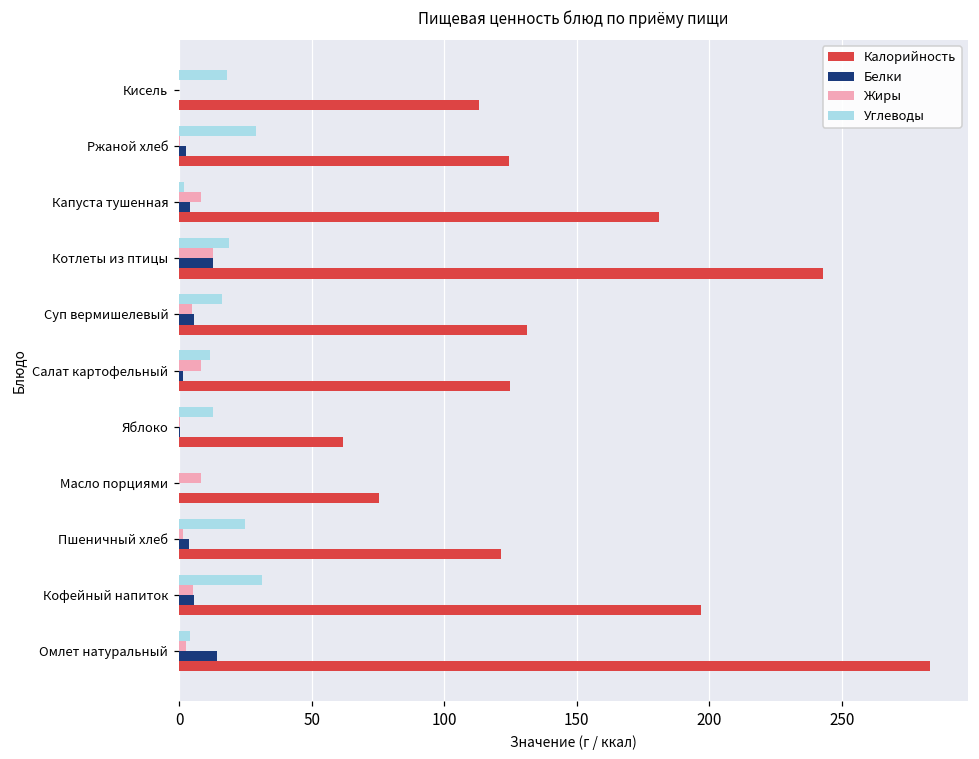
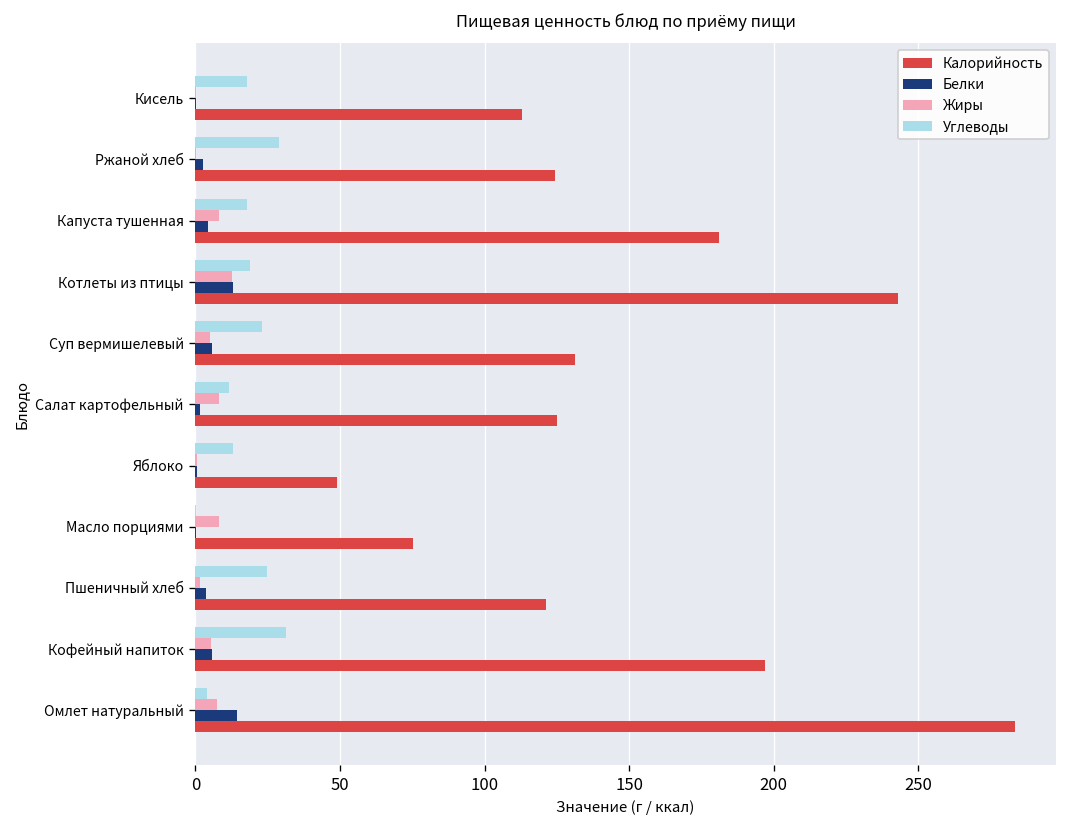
  {
    "Калорийность": {
      "Кисель": 113,
      "Ржаной хлеб": 125,
      "Капуста тушенная": 181,
      "Котлеты из птицы": 243,
      "Суп вермишелевый": 131,
      "Салат картофельный": 125,
-     "Яблоко": 62,
+     "Яблоко": 49,
      "Масло порциями": 75,
      "Пшеничный хлеб": 121,
      "Кофейный напиток": 197,
      "Омлет натуральный": 283
    },
    "Белки": {
      "Ржаной хлеб": 3,
      "Капуста тушенная": 4,
      "Котлеты из птицы": 13,
      "Суп вермишелевый": 6,
      "Салат картофельный": 2,
      "Пшеничный хлеб": 4,
      "Кофейный напиток": 6,
      "Омлет натуральный": 14
    },
    "Жиры": {
      "Капуста тушенная": 8,
      "Котлеты из птицы": 13,
      "Суп вермишелевый": 5,
      "Салат картофельный": 8,
      "Масло порциями": 8,
      "Пшеничный хлеб": 2,
      "Кофейный напиток": 5,
-     "Омлет натуральный": 3
+     "Омлет натуральный": 7
    },
    "Углеводы": {
      "Кисель": 18,
      "Ржаной хлеб": 29,
-     "Капуста тушенная": 2,
+     "Капуста тушенная": 18,
      "Котлеты из птицы": 19,
-     "Суп вермишелевый": 16,
+     "Суп вермишелевый": 23,
      "Салат картофельный": 12,
      "Яблоко": 13,
      "Пшеничный хлеб": 25,
      "Кофейный напиток": 31,
      "Омлет натуральный": 4
    }
  }
